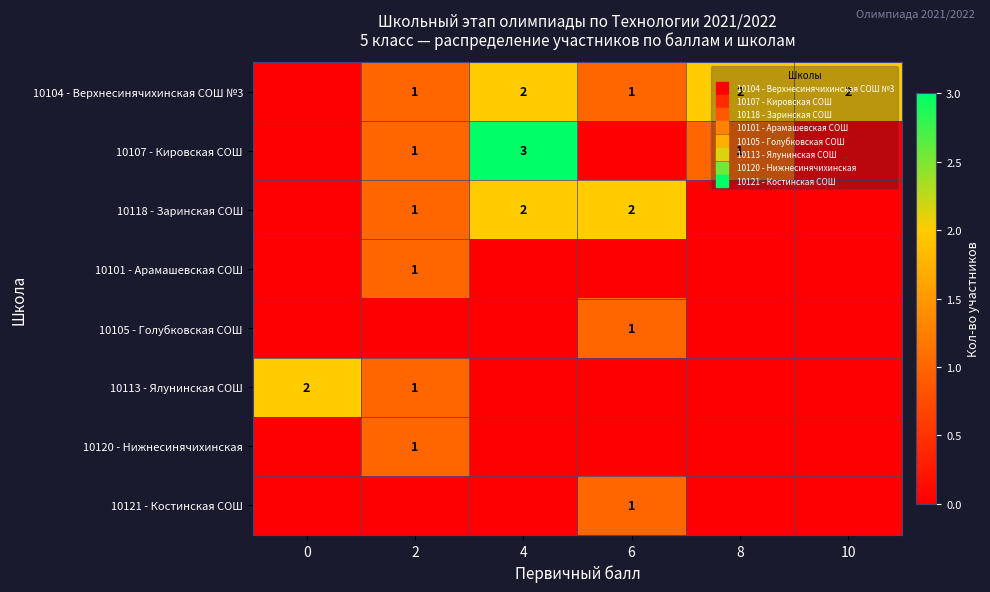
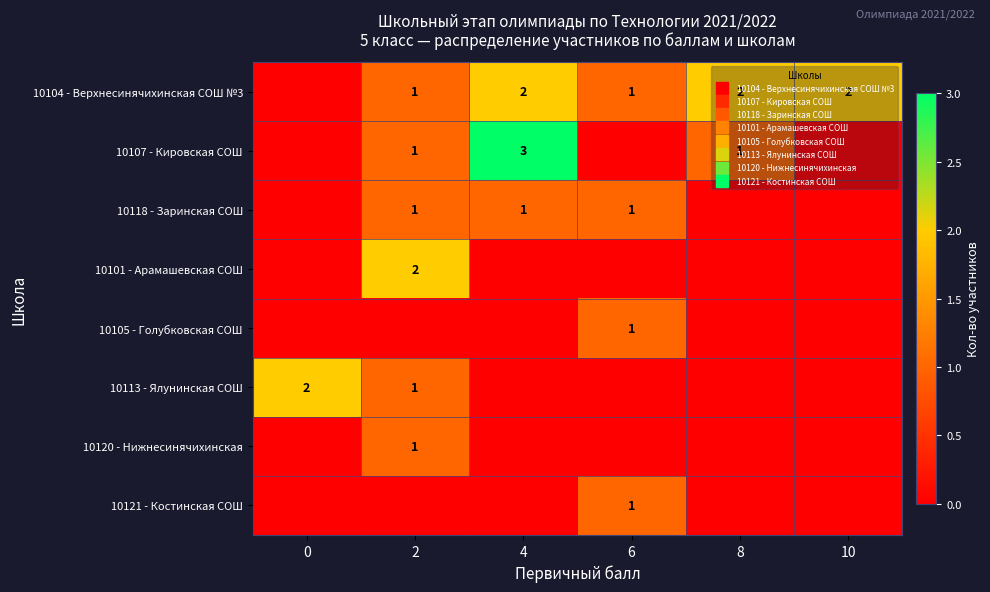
  {
    "10104 - Верхнесинячихинская СОШ №3": {
      "2": 1,
      "4": 2,
      "6": 1
    },
    "10107 - Кировская СОШ": {
      "2": 1,
      "4": 3
    },
    "10118 - Заринская СОШ": {
      "2": 1,
-     "4": 2,
-     "6": 2
+     "4": 1,
+     "6": 1
    },
    "10101 - Арамашевская СОШ": {
-     "2": 1
+     "2": 2
    },
    "10105 - Голубковская СОШ": {
      "6": 1
    },
    "10113 - Ялунинская СОШ": {
      "0": 2,
      "2": 1
    },
    "10120 - Нижнесинячихинская": {
      "2": 1
    },
    "10121 - Костинская СОШ": {
      "6": 1
    }
  }
